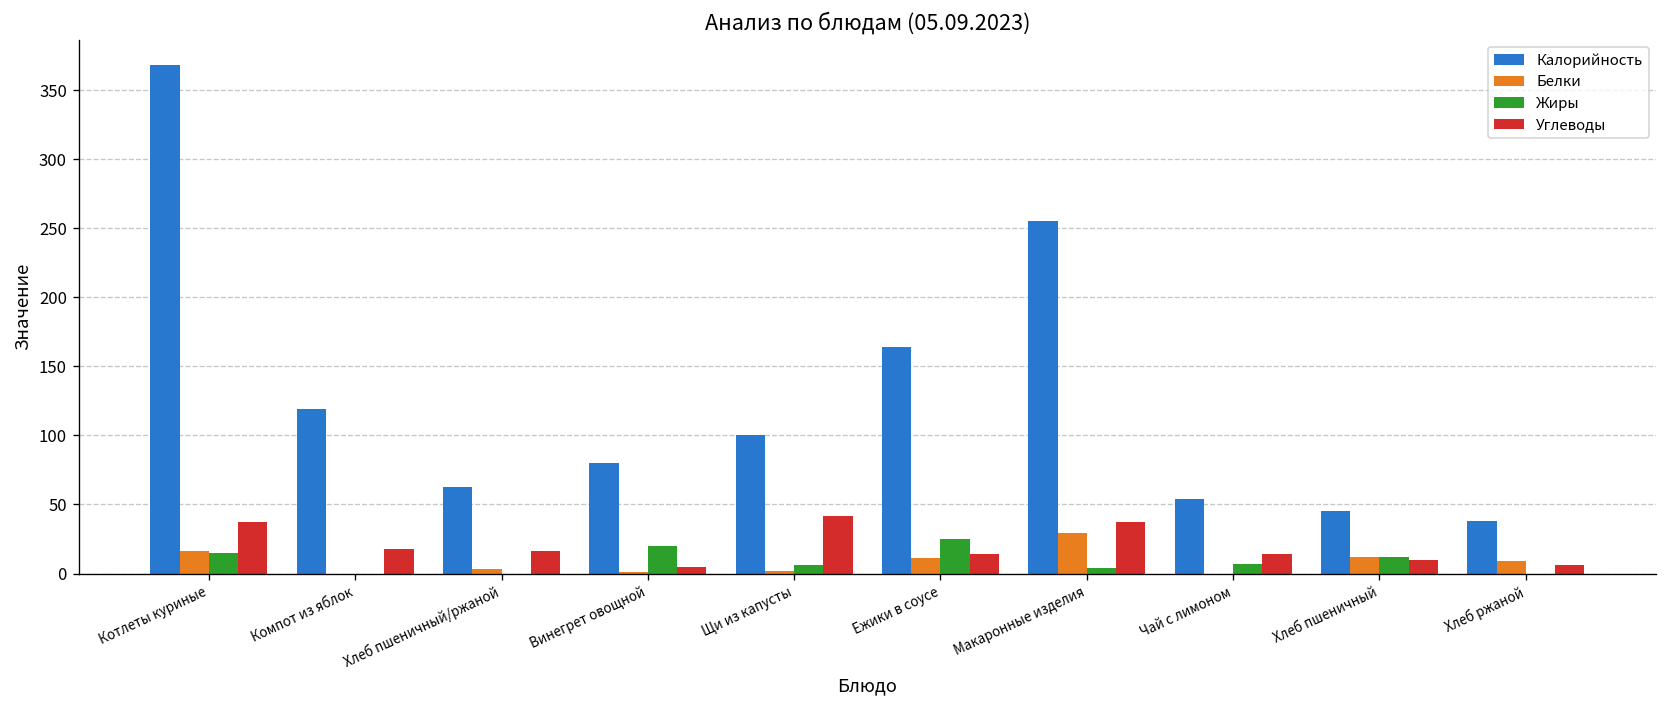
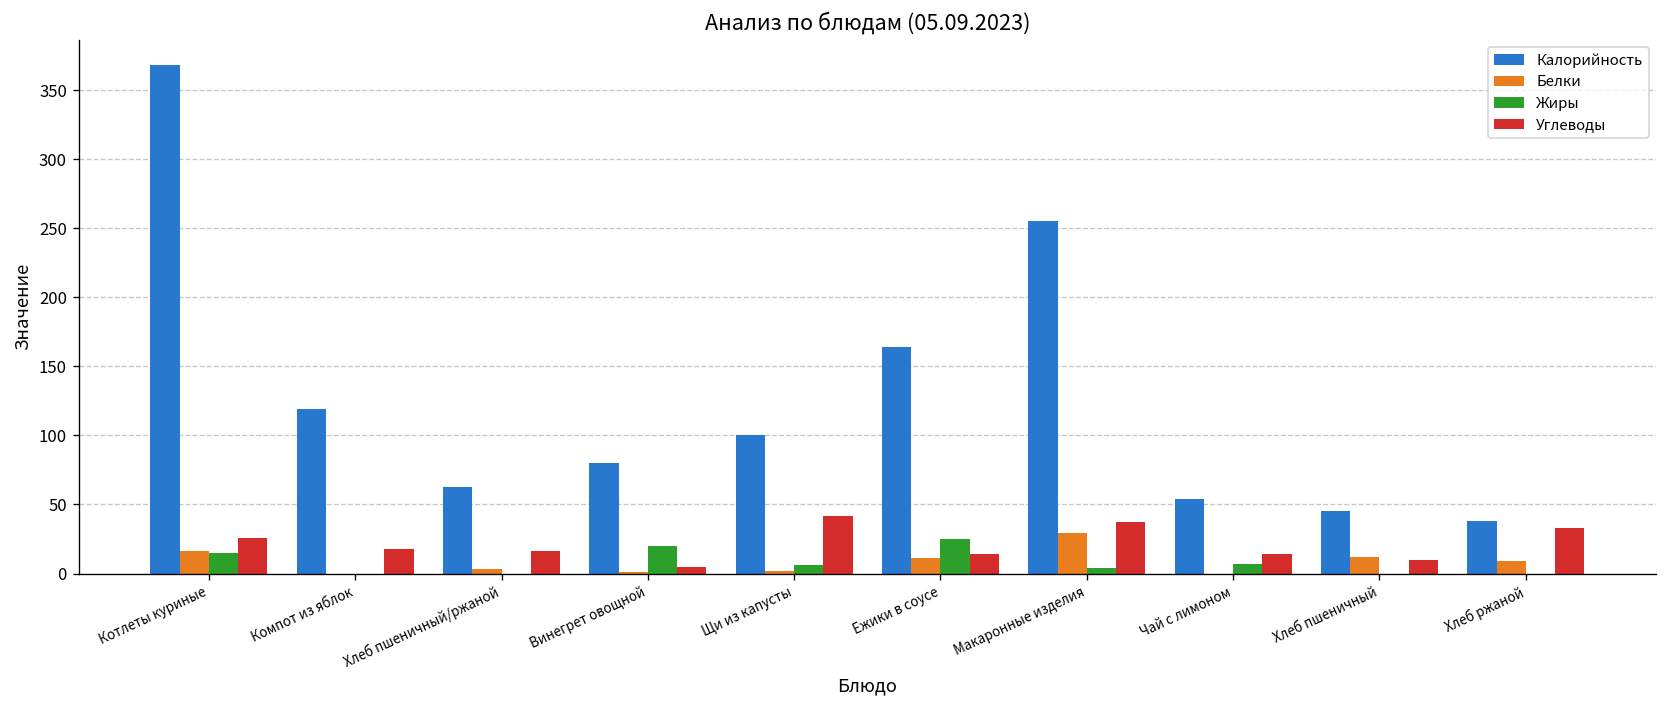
  {
    "Калорийность": {
      "Котлеты куриные": 368,
      "Компот из яблок": 119,
      "Хлеб пшеничный/ржаной": 63,
      "Винегрет овощной": 80,
      "Щи из капусты": 100,
      "Ежики в соусе": 164,
      "Макаронные изделия": 255,
      "Чай с лимоном": 54,
      "Хлеб пшеничный": 45,
      "Хлеб ржаной": 38
    },
    "Белки": {
      "Котлеты куриные": 16,
      "Компот из яблок": 0,
      "Хлеб пшеничный/ржаной": 3,
      "Ежики в соусе": 11,
      "Макаронные изделия": 29,
      "Чай с лимоном": 0,
      "Хлеб пшеничный": 12,
      "Хлеб ржаной": 9
    },
    "Жиры": {
      "Котлеты куриные": 15,
      "Компот из яблок": 0,
      "Хлеб пшеничный/ржаной": 0,
      "Винегрет овощной": 20,
      "Щи из капусты": 6,
      "Ежики в соусе": 25,
      "Макаронные изделия": 4,
      "Чай с лимоном": 7,
-     "Хлеб пшеничный": 12,
+     "Хлеб пшеничный": 0,
      "Хлеб ржаной": 0
    },
    "Углеводы": {
-     "Котлеты куриные": 37,
+     "Котлеты куриные": 26,
      "Компот из яблок": 18,
      "Хлеб пшеничный/ржаной": 16,
      "Винегрет овощной": 5,
      "Щи из капусты": 42,
      "Ежики в соусе": 14,
      "Макаронные изделия": 37,
      "Чай с лимоном": 14,
      "Хлеб пшеничный": 10,
-     "Хлеб ржаной": 6
+     "Хлеб ржаной": 33
    }
  }
